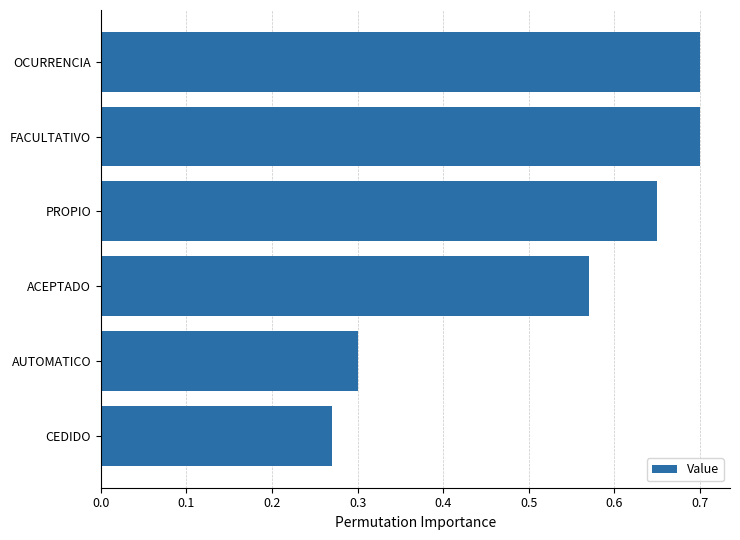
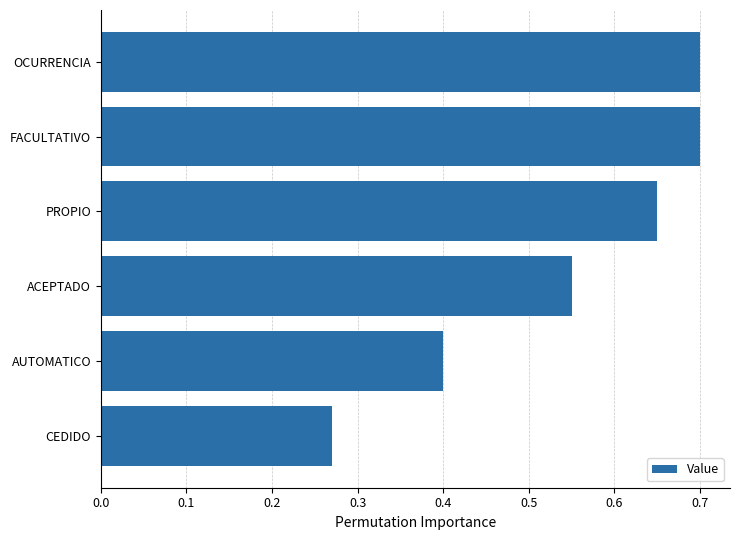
  {
    "OCURRENCIA": 0.70,
    "FACULTATIVO": 0.70,
    "PROPIO": 0.65,
-   "ACEPTADO": 0.57,
-   "AUTOMATICO": 0.3,
+   "ACEPTADO": 0.55,
+   "AUTOMATICO": 0.4,
    "CEDIDO": 0.27
  }
